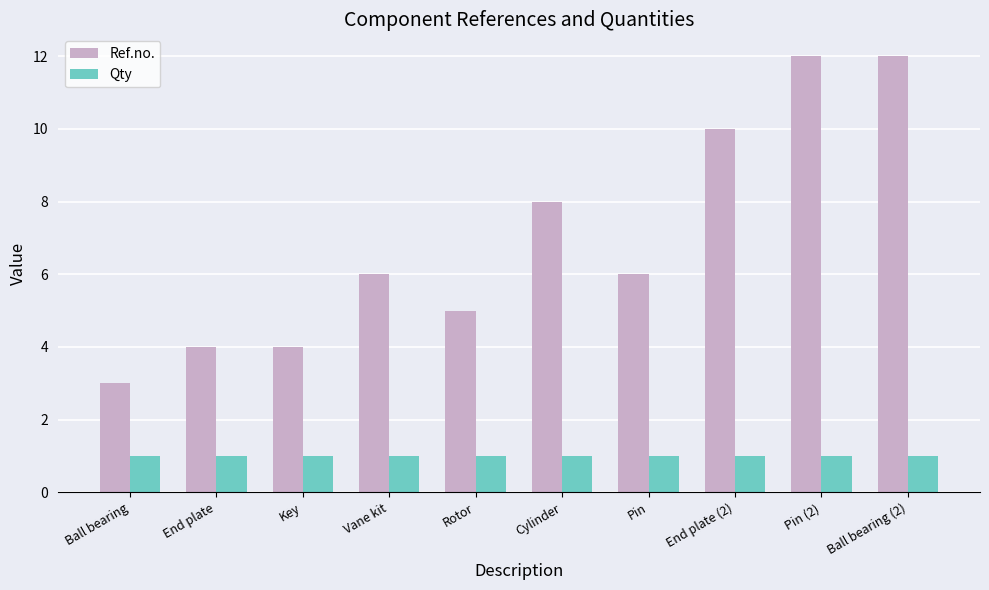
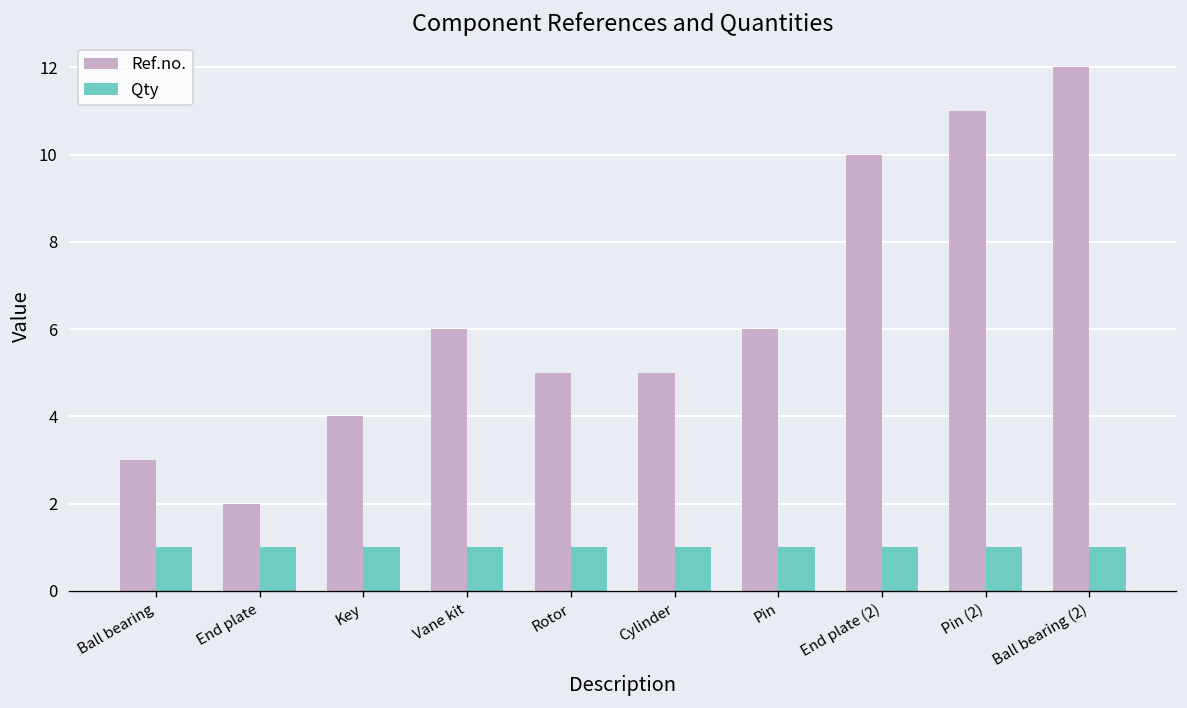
  {
    "Ref.no.": {
      "Ball bearing": 3,
-     "End plate": 4,
+     "End plate": 2,
      "Key": 4,
      "Vane kit": 6,
      "Rotor": 5,
-     "Cylinder": 8,
+     "Cylinder": 5,
      "Pin": 6,
      "End plate (2)": 10,
-     "Pin (2)": 12,
+     "Pin (2)": 11,
      "Ball bearing (2)": 12
    },
    "Qty": {
      "Ball bearing": 1,
      "End plate": 1,
      "Key": 1,
      "Vane kit": 1,
      "Rotor": 1,
      "Cylinder": 1,
      "Pin": 1,
      "End plate (2)": 1,
      "Pin (2)": 1,
      "Ball bearing (2)": 1
    }
  }
